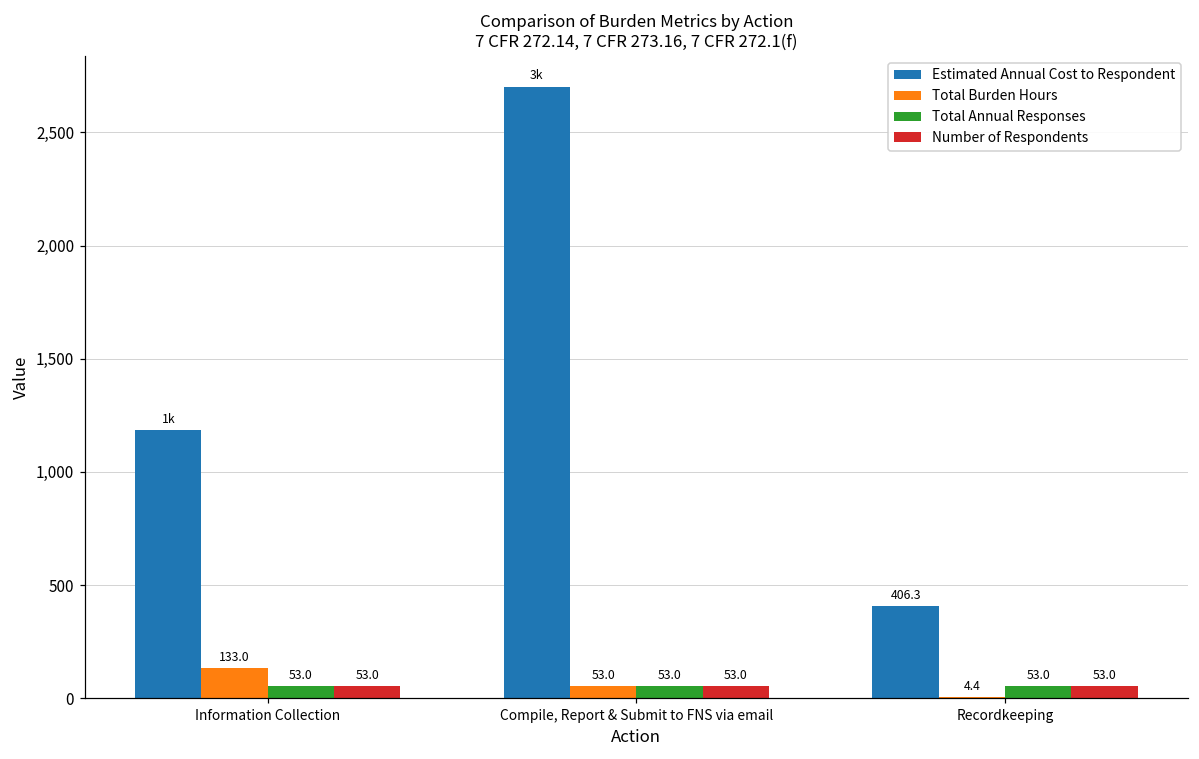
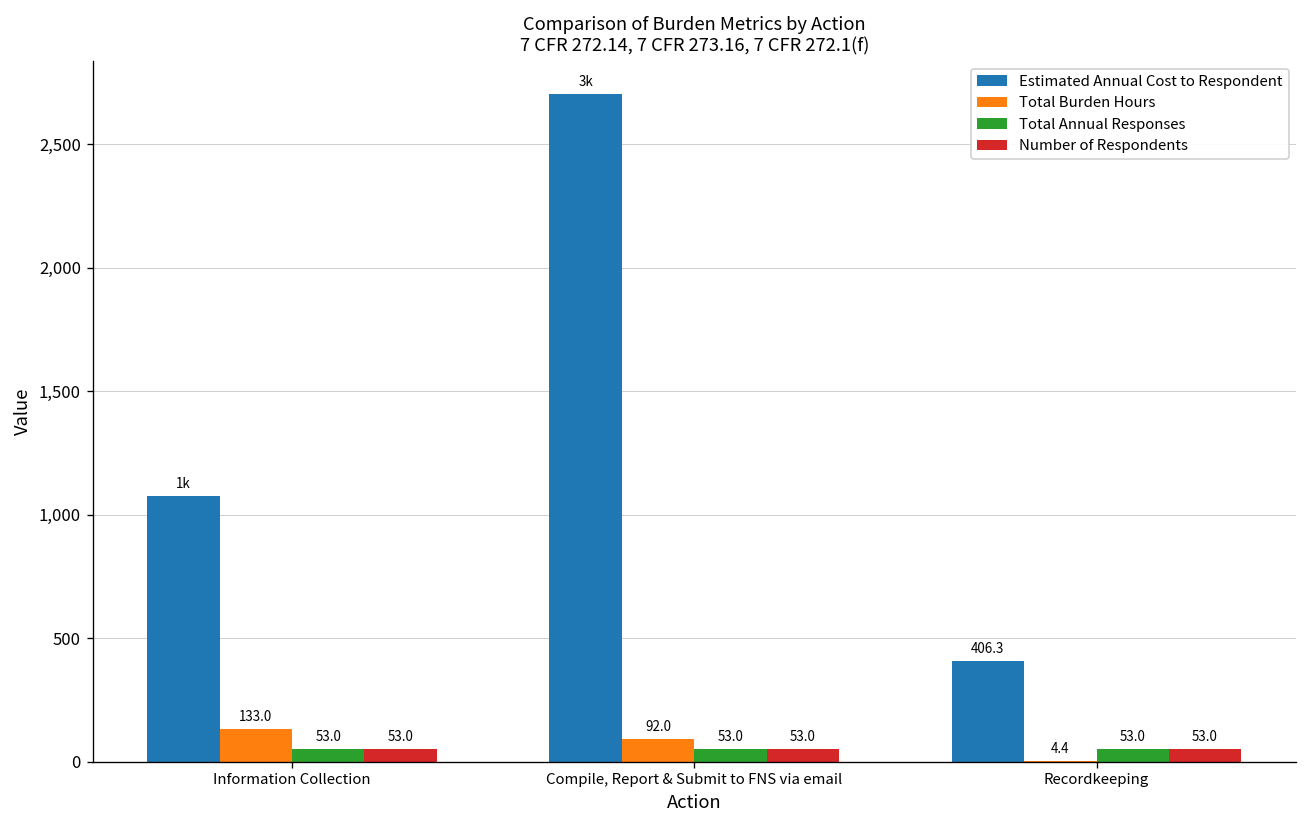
  {
    "Estimated Annual Cost to Respondent": {
-     "Information Collection": "1,180"
+     "Information Collection": "1,070"
    },
    "Total Burden Hours": {
      "Information Collection": "133.0",
-     "Compile, Report & Submit to FNS via email": "53.0",
+     "Compile, Report & Submit to FNS via email": "92.0",
      "Recordkeeping": "4.4"
    },
    "Total Annual Responses": {
      "Information Collection": "53.0",
      "Compile, Report & Submit to FNS via email": "53.0",
      "Recordkeeping": "53.0"
    },
    "Number of Respondents": {
      "Information Collection": "53.0",
      "Compile, Report & Submit to FNS via email": "53.0",
      "Recordkeeping": "53.0"
    }
  }
